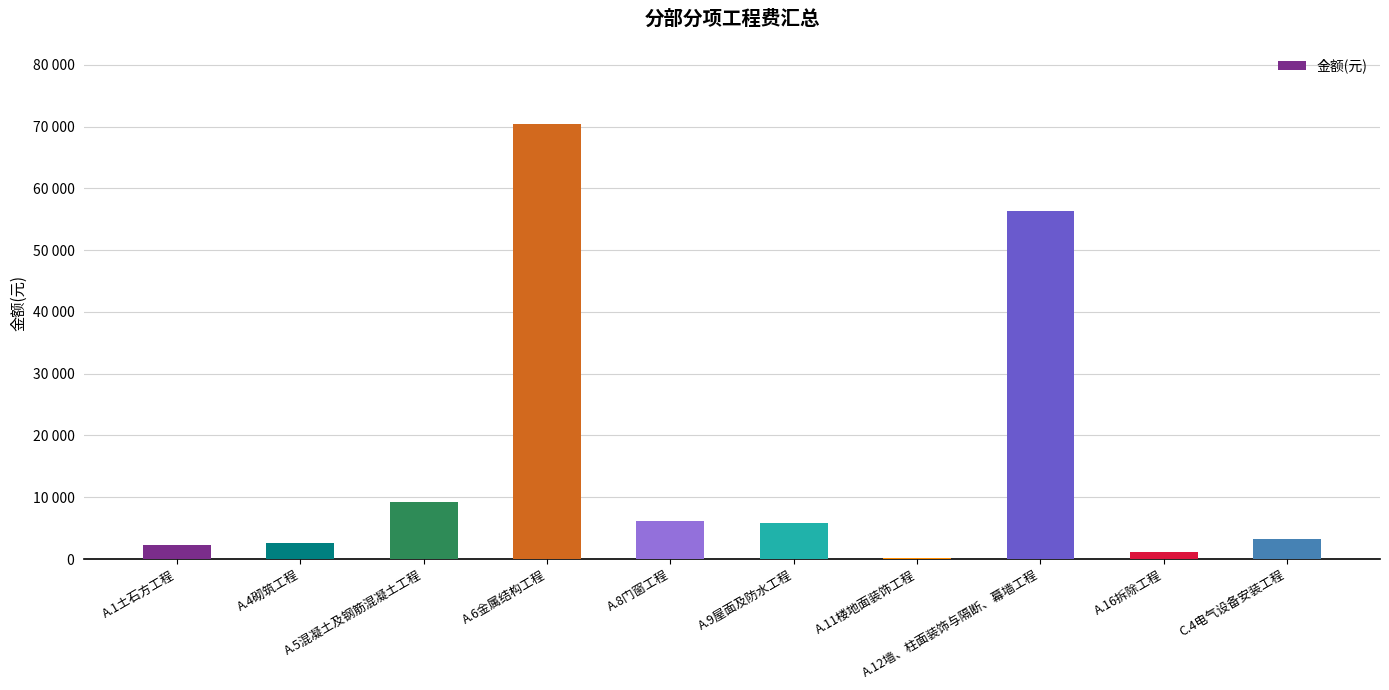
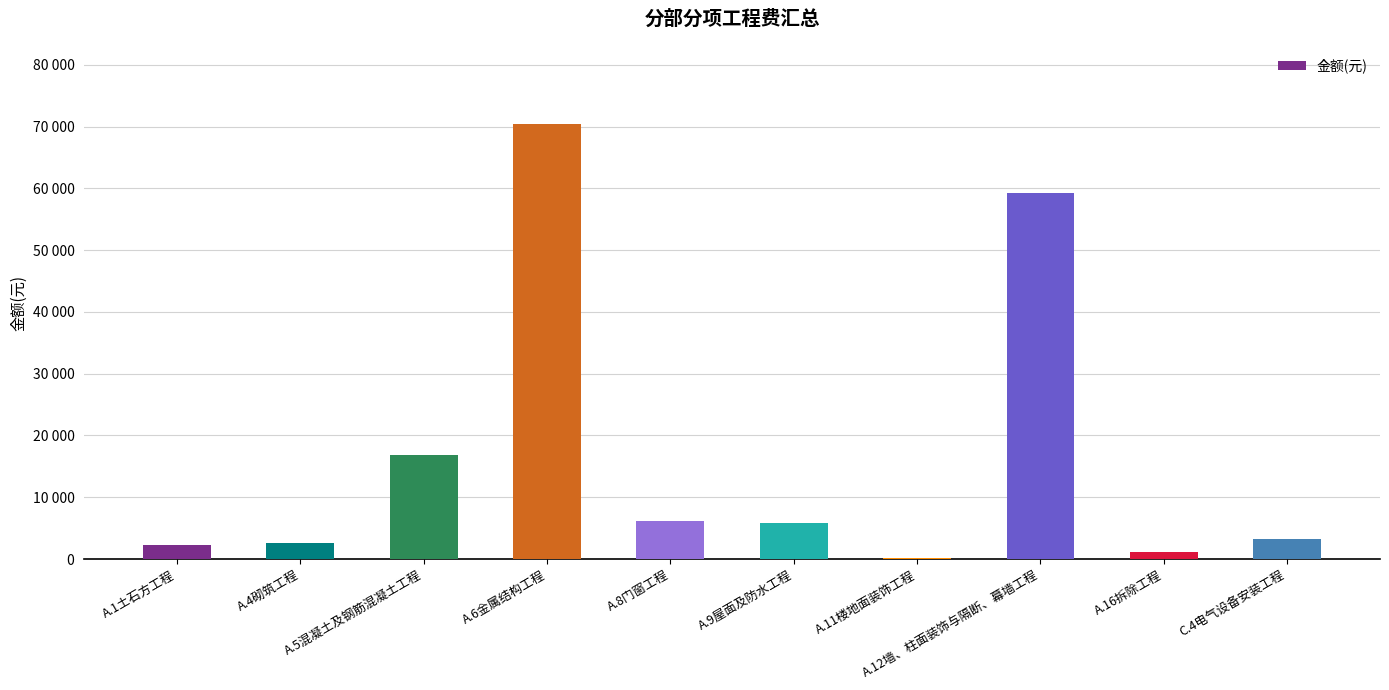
  {
    "A.1土石方工程": 2000,
    "A.4砌筑工程": 3000,
-   "A.5混凝土及钢筋混凝土工程": 9000,
+   "A.5混凝土及钢筋混凝土工程": 17000,
    "A.6金属结构工程": 70000,
    "A.8门窗工程": 6000,
    "A.9屋面及防水工程": 6000,
-   "A.12墙、柱面装饰与隔断、幕墙工程": 56000,
+   "A.12墙、柱面装饰与隔断、幕墙工程": 59000,
    "A.16拆除工程": 1000,
    "C.4电气设备安装工程": 3000
  }
